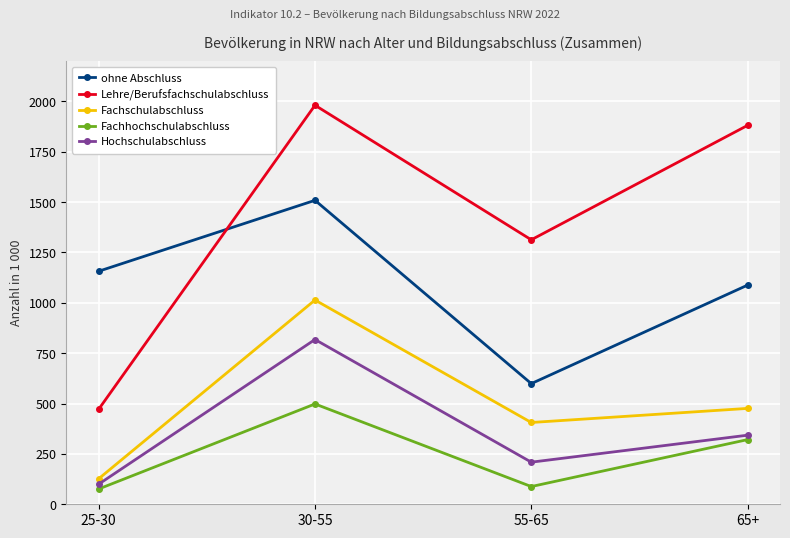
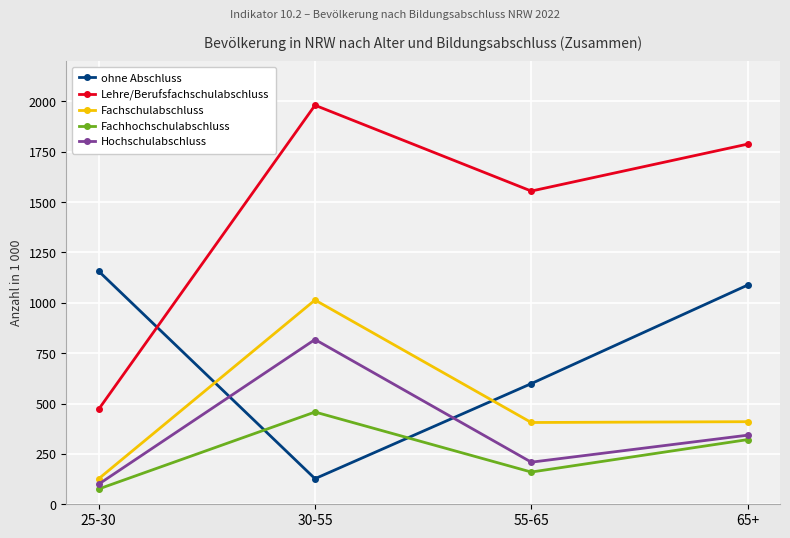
  {
    "ohne Abschluss": {
      "25-30": 1160,
-     "30-55": 1510,
+     "30-55": 130,
      "55-65": 600,
      "65+": 1090
    },
    "Lehre/Berufsfachschulabschluss": {
      "25-30": 470,
      "30-55": 1980,
-     "55-65": 1310,
-     "65+": 1880
+     "55-65": 1560,
+     "65+": 1790
    },
    "Fachschulabschluss": {
      "25-30": 130,
      "30-55": 1010,
      "55-65": 410,
-     "65+": 480
+     "65+": 410
    },
    "Fachhochschulabschluss": {
      "25-30": 80,
-     "30-55": 500,
-     "55-65": 90,
+     "30-55": 460,
+     "55-65": 160,
      "65+": 320
    },
    "Hochschulabschluss": {
      "25-30": 100,
      "30-55": 820,
      "55-65": 210,
      "65+": 340
    }
  }
